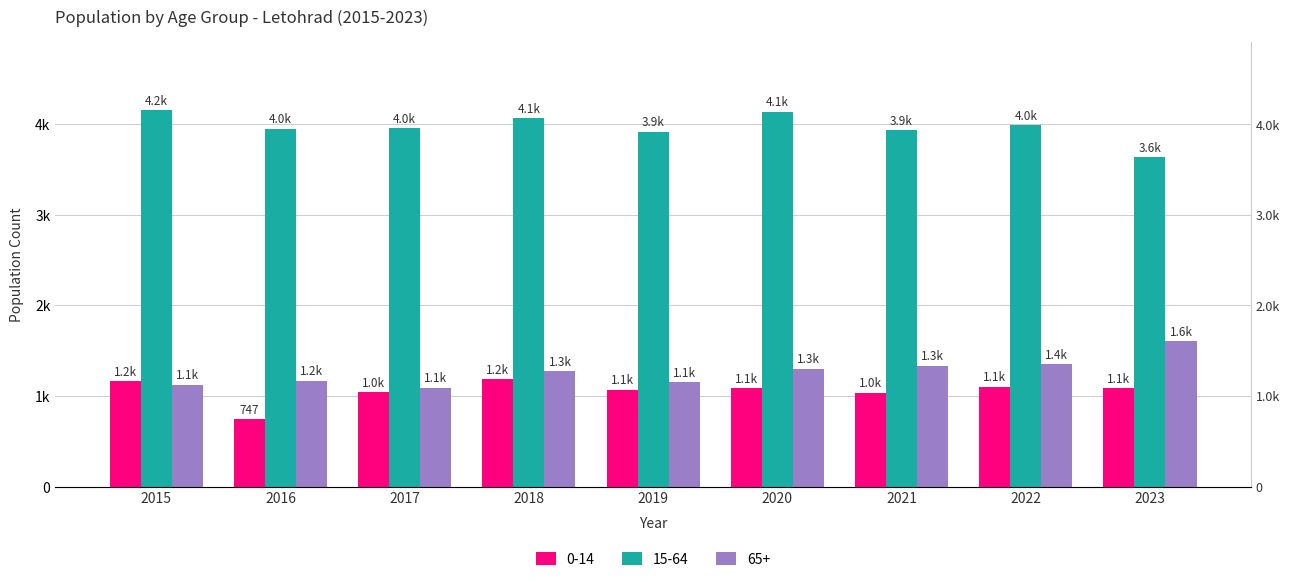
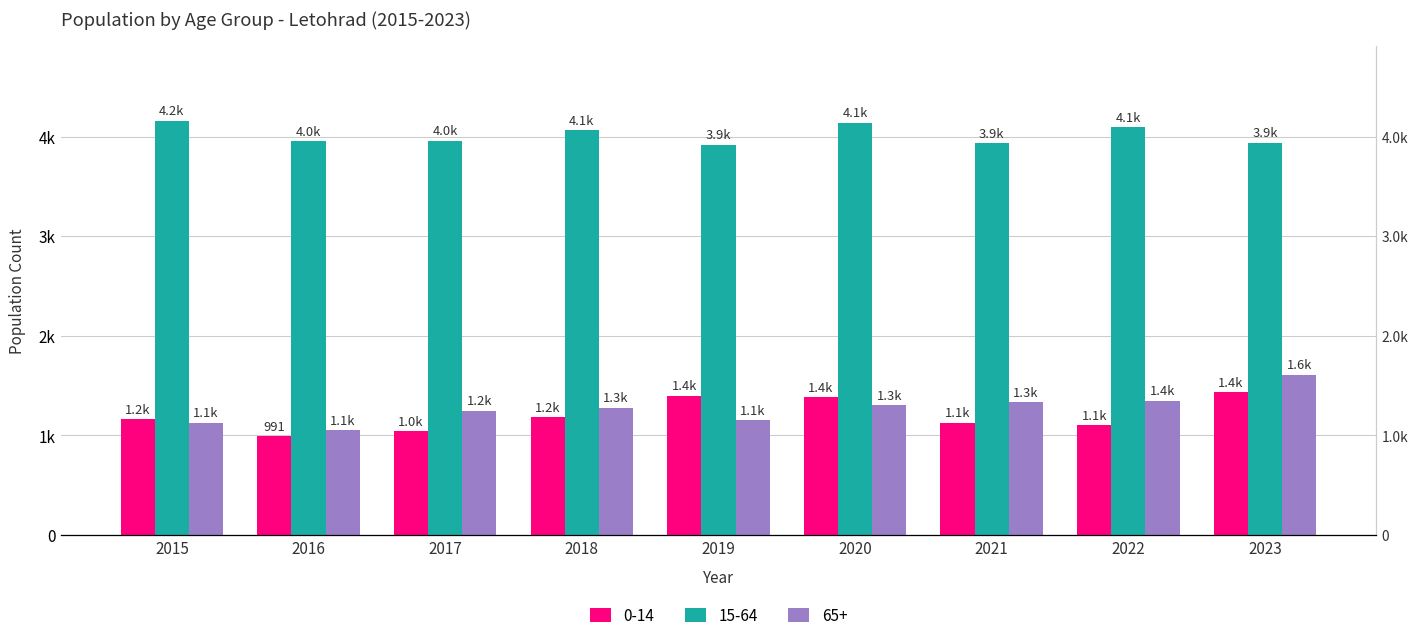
  {
    "0-14": {
      "2015": "1.2k",
-     "2016": "747",
+     "2016": "991",
      "2017": "1.0k",
      "2018": "1.2k",
-     "2019": "1.1k",
-     "2020": "1.1k",
-     "2021": "1.0k",
+     "2019": "1.4k",
+     "2020": "1.4k",
+     "2021": "1.1k",
      "2022": "1.1k",
-     "2023": "1.1k"
+     "2023": "1.4k"
    },
    "15-64": {
      "2015": "4.2k",
      "2016": "4.0k",
      "2017": "4.0k",
      "2018": "4.1k",
      "2019": "3.9k",
      "2020": "4.1k",
      "2021": "3.9k",
-     "2022": "4.0k",
-     "2023": "3.6k"
+     "2022": "4.1k",
+     "2023": "3.9k"
    },
    "65+": {
      "2015": "1.1k",
-     "2016": "1.2k",
-     "2017": "1.1k",
+     "2016": "1.1k",
+     "2017": "1.2k",
      "2018": "1.3k",
      "2019": "1.1k",
      "2020": "1.3k",
      "2021": "1.3k",
      "2022": "1.4k",
      "2023": "1.6k"
    }
  }
